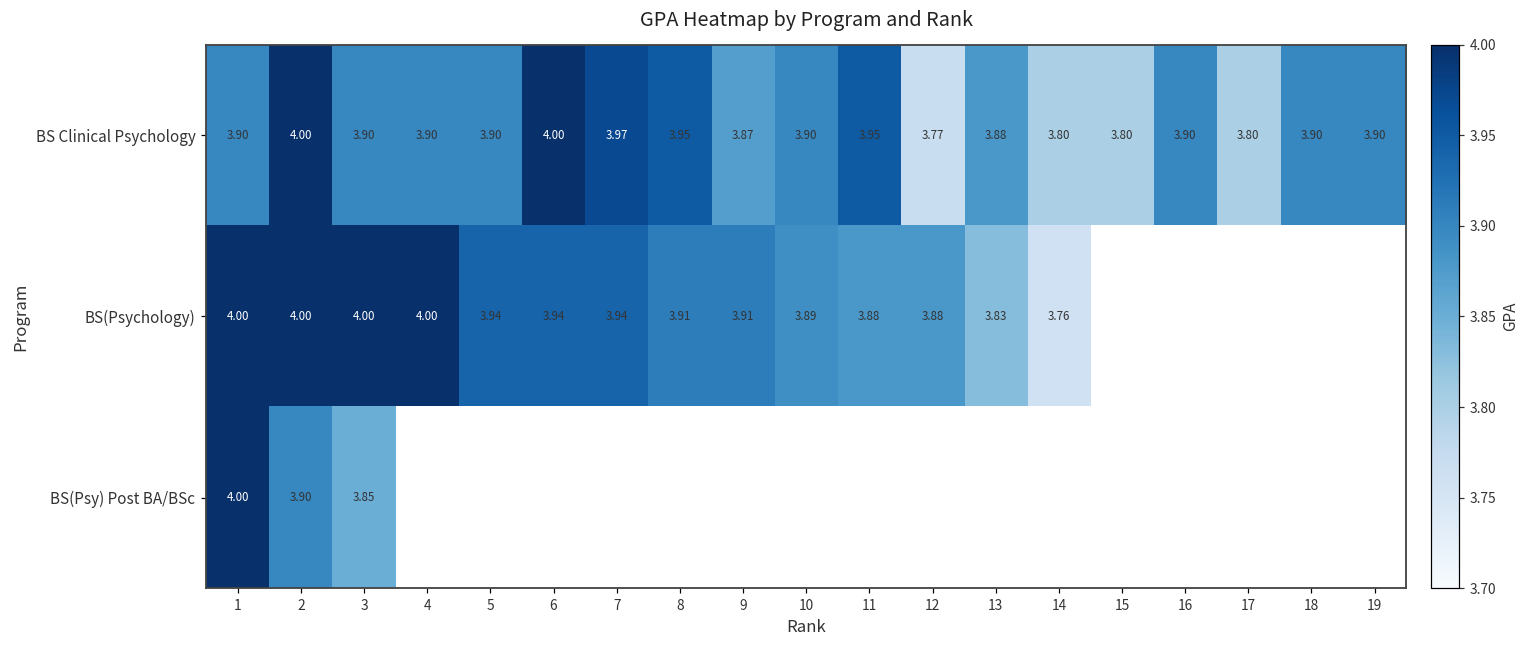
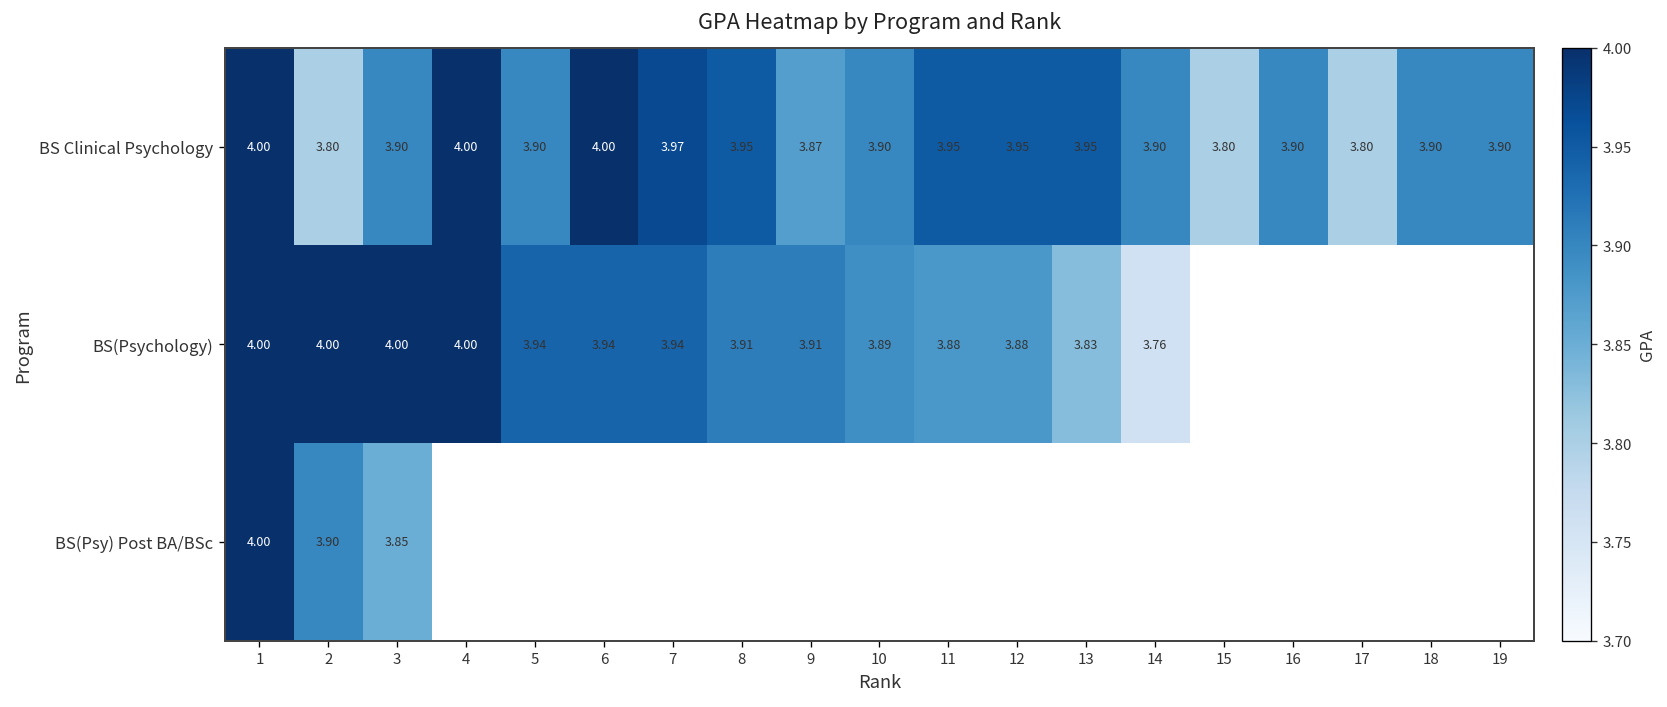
  {
    "BS Clinical Psychology": {
-     "1": 3.90,
-     "2": 4.00,
+     "1": 4.00,
+     "2": 3.80,
      "3": 3.90,
-     "4": 3.90,
+     "4": 4.00,
      "5": 3.90,
      "6": 4.00,
      "7": 3.97,
      "8": 3.95,
      "9": 3.87,
      "10": 3.90,
      "11": 3.95,
-     "12": 3.77,
-     "13": 3.88,
-     "14": 3.80,
+     "12": 3.95,
+     "13": 3.95,
+     "14": 3.90,
      "15": 3.80,
      "16": 3.90,
      "17": 3.80,
      "18": 3.90,
      "19": 3.90
    },
    "BS(Psychology)": {
      "1": 4.00,
      "2": 4.00,
      "3": 4.00,
      "4": 4.00,
      "5": 3.94,
      "6": 3.94,
      "7": 3.94,
      "8": 3.91,
      "9": 3.91,
      "10": 3.89,
      "11": 3.88,
      "12": 3.88,
      "13": 3.83,
      "14": 3.76
    },
    "BS(Psy) Post BA/BSc": {
      "1": 4.00,
      "2": 3.90,
      "3": 3.85
    }
  }
